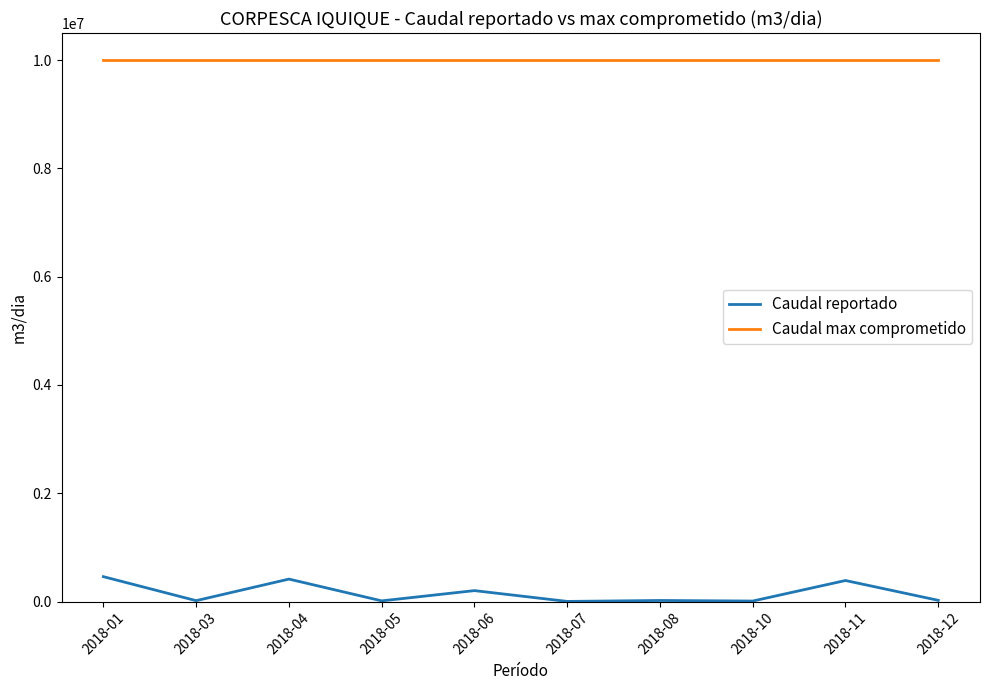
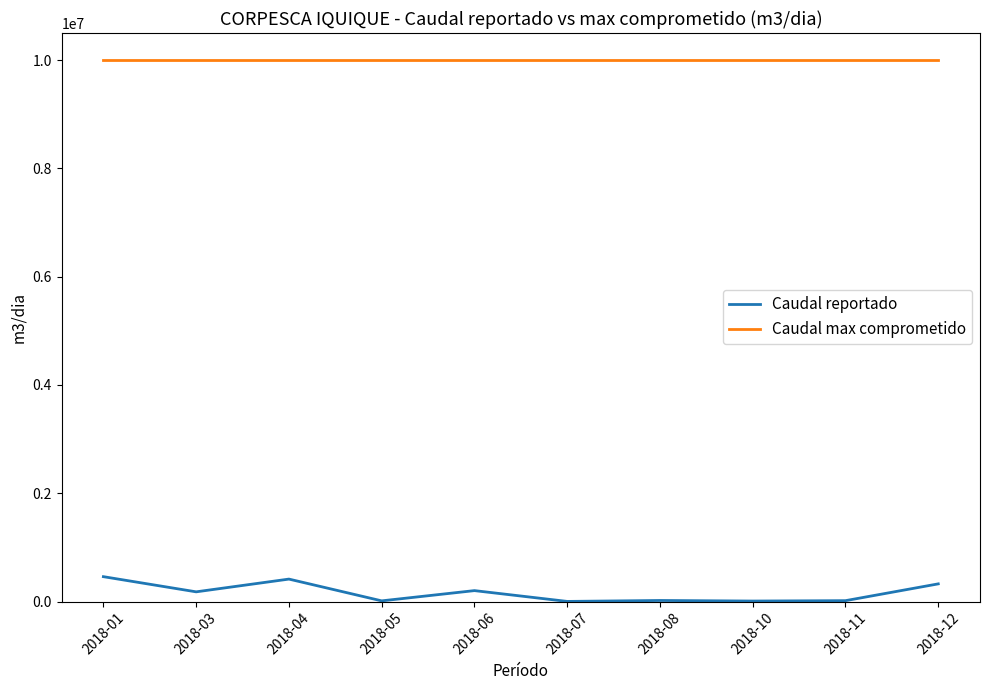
  {
    "Caudal reportado": {
      "2018-01": 500000,
-     "2018-03": 0,
+     "2018-03": 200000,
      "2018-04": 400000,
      "2018-05": 0,
      "2018-06": 200000,
      "2018-07": 0,
      "2018-08": 0,
      "2018-10": 0,
-     "2018-11": 400000,
-     "2018-12": 0
+     "2018-11": 0,
+     "2018-12": 300000
    },
    "Caudal max comprometido": {
      "2018-01": 10000000,
      "2018-03": 10000000,
      "2018-04": 10000000,
      "2018-05": 10000000,
      "2018-06": 10000000,
      "2018-07": 10000000,
      "2018-08": 10000000,
      "2018-10": 10000000,
      "2018-11": 10000000,
      "2018-12": 10000000
    }
  }
